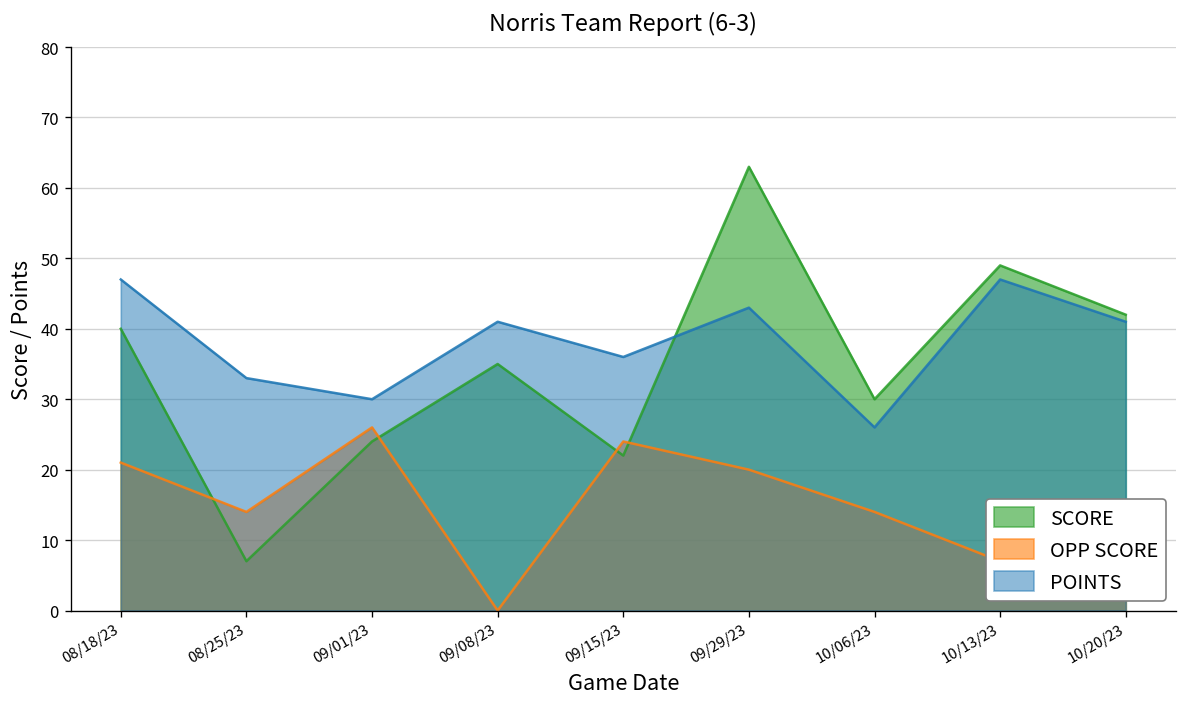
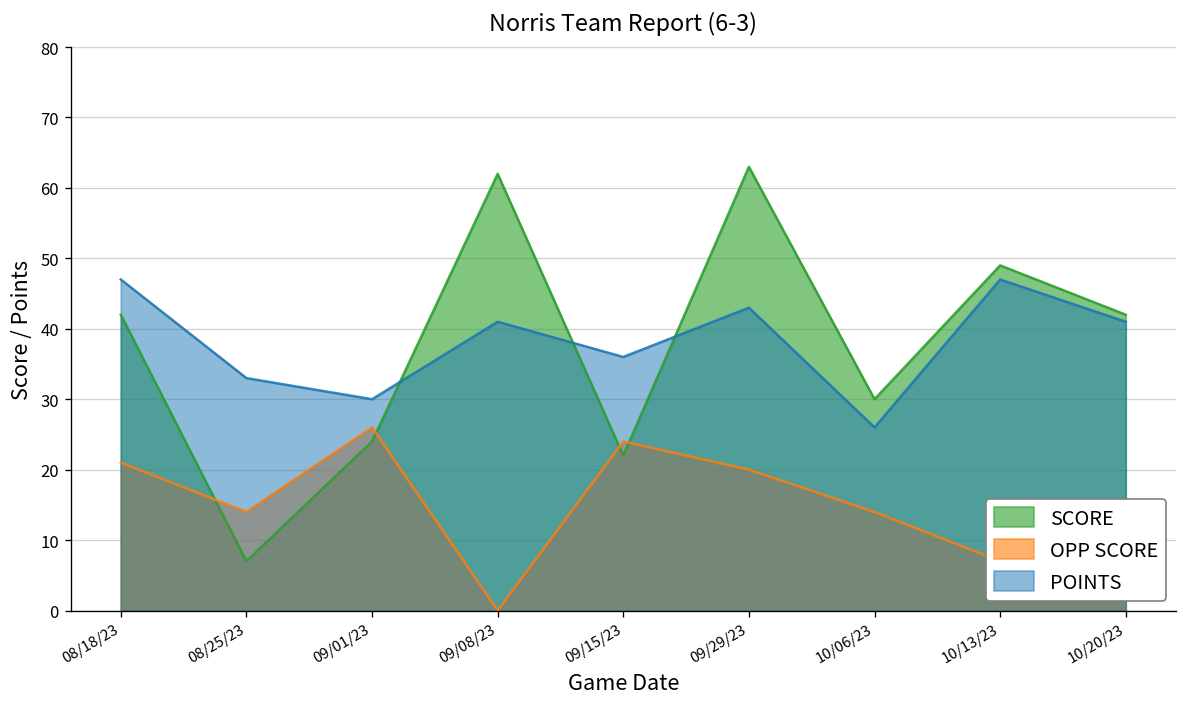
  {
    "SCORE": {
-     "08/18/23": 40,
+     "08/18/23": 42,
      "08/25/23": 7,
      "09/01/23": 24,
-     "09/08/23": 35,
+     "09/08/23": 62,
      "09/15/23": 22,
      "09/29/23": 63,
      "10/06/23": 30,
      "10/13/23": 49,
      "10/20/23": 42
    },
    "OPP SCORE": {
      "08/18/23": 21,
      "08/25/23": 14,
      "09/01/23": 26,
      "09/08/23": 0,
      "09/15/23": 24,
      "09/29/23": 20,
      "10/06/23": 14
    },
    "POINTS": {
      "08/18/23": 47,
      "08/25/23": 33,
      "09/01/23": 30,
      "09/08/23": 41,
      "09/15/23": 36,
      "09/29/23": 43,
      "10/06/23": 26,
      "10/13/23": 47,
      "10/20/23": 41
    }
  }
